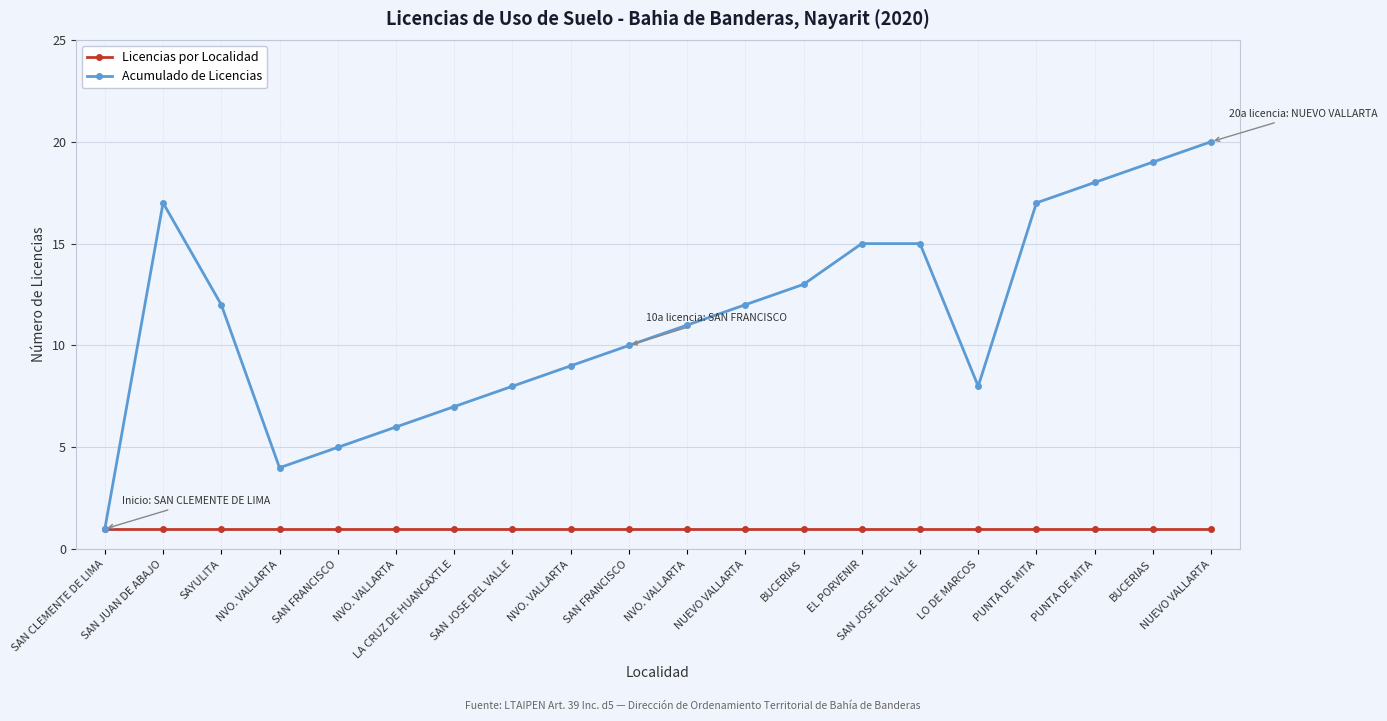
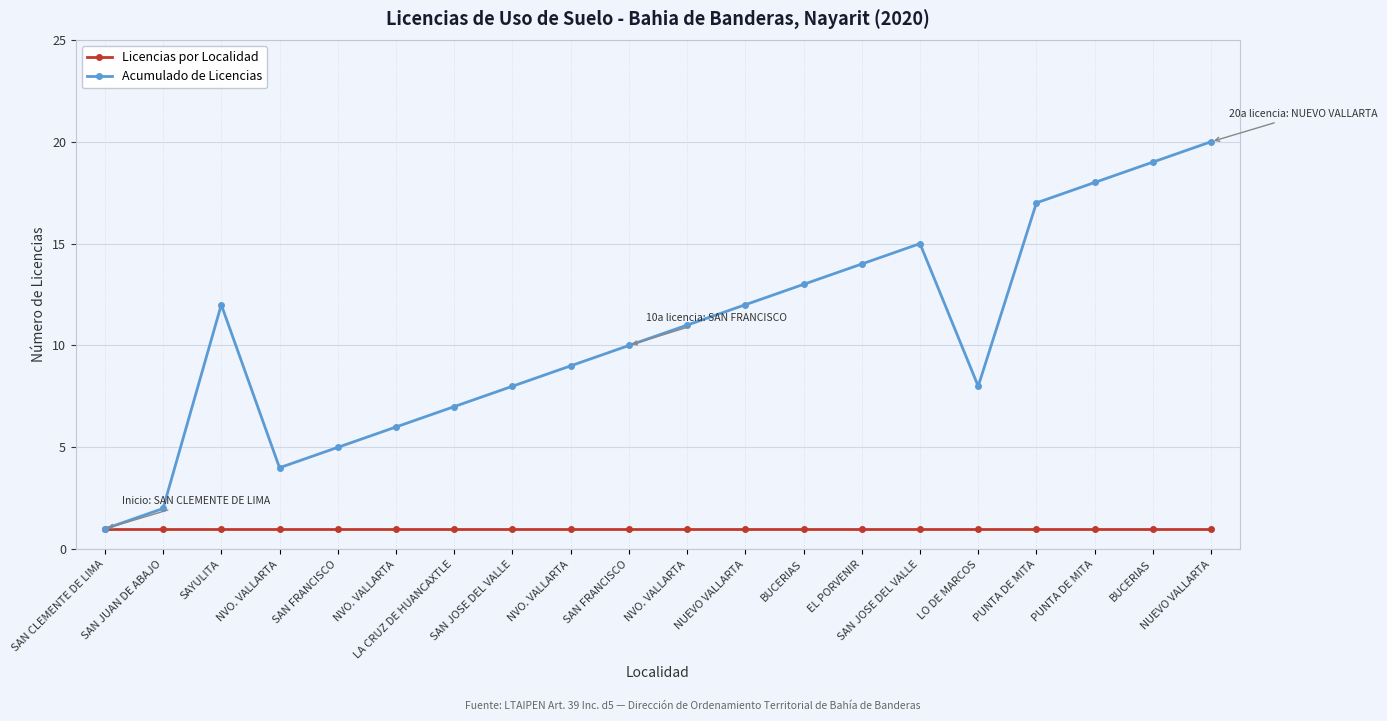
  {
    "Licencias por Localidad": {
      "SAN JUAN DE ABAJO": 1,
      "SAYULITA": 1,
      "LA CRUZ DE HUANCAXTLE": 1,
      "EL PORVENIR": 1,
      "LO DE MARCOS": 1
    },
    "Acumulado de Licencias": {
-     "SAN JUAN DE ABAJO": 17,
+     "SAN JUAN DE ABAJO": 2,
      "SAYULITA": 12,
      "LA CRUZ DE HUANCAXTLE": 7,
-     "EL PORVENIR": 15,
+     "EL PORVENIR": 14,
      "LO DE MARCOS": 8
    }
  }
